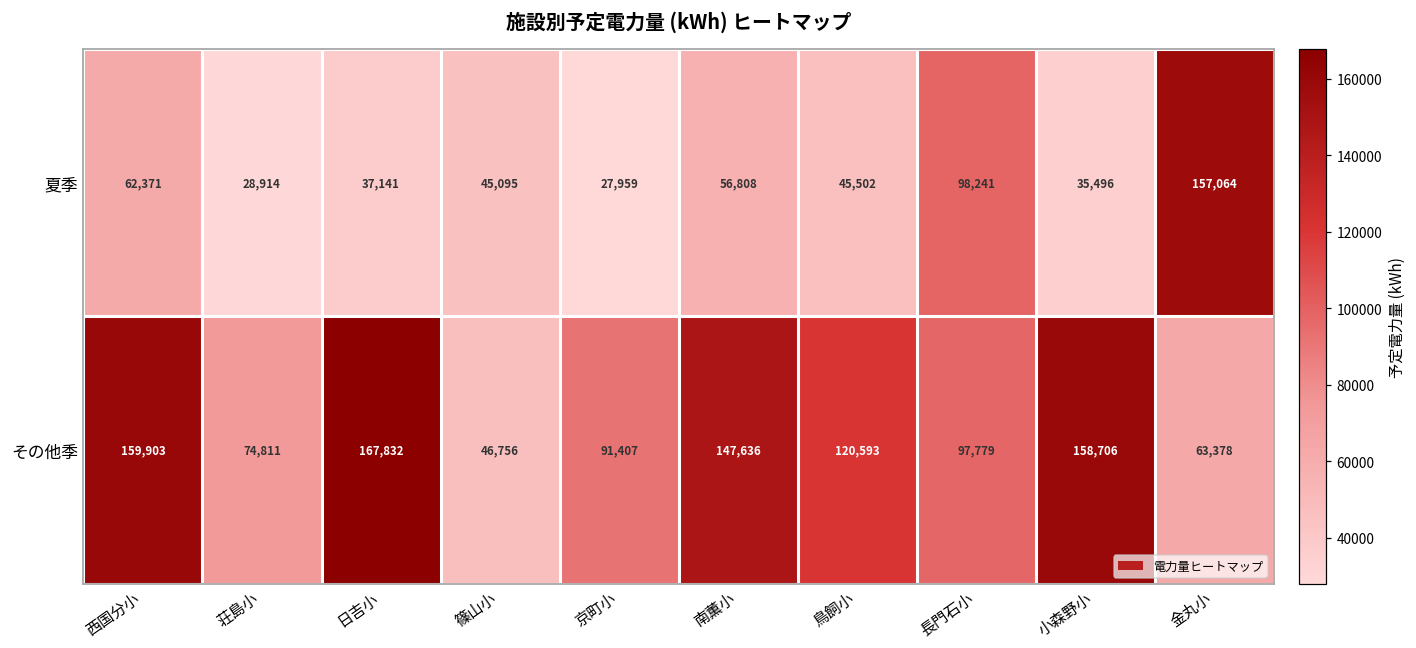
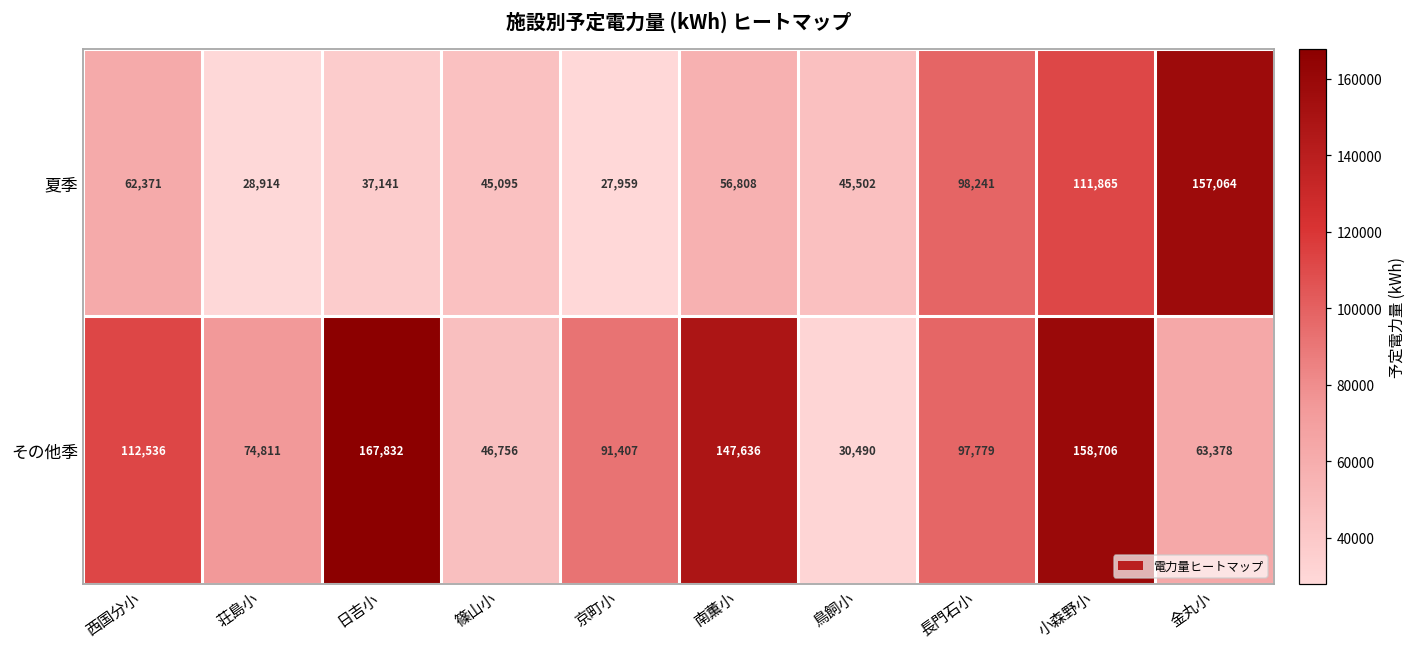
  {
    "夏季": {
      "西国分小": "62,371",
      "荘島小": "28,914",
      "日吉小": "37,141",
      "篠山小": "45,095",
      "京町小": "27,959",
      "南薫小": "56,808",
      "鳥飼小": "45,502",
      "長門石小": "98,241",
-     "小森野小": "35,496",
+     "小森野小": "111,865",
      "金丸小": "157,064"
    },
    "その他季": {
-     "西国分小": "159,903",
+     "西国分小": "112,536",
      "荘島小": "74,811",
      "日吉小": "167,832",
      "篠山小": "46,756",
      "京町小": "91,407",
      "南薫小": "147,636",
-     "鳥飼小": "120,593",
+     "鳥飼小": "30,490",
      "長門石小": "97,779",
      "小森野小": "158,706",
      "金丸小": "63,378"
    }
  }
